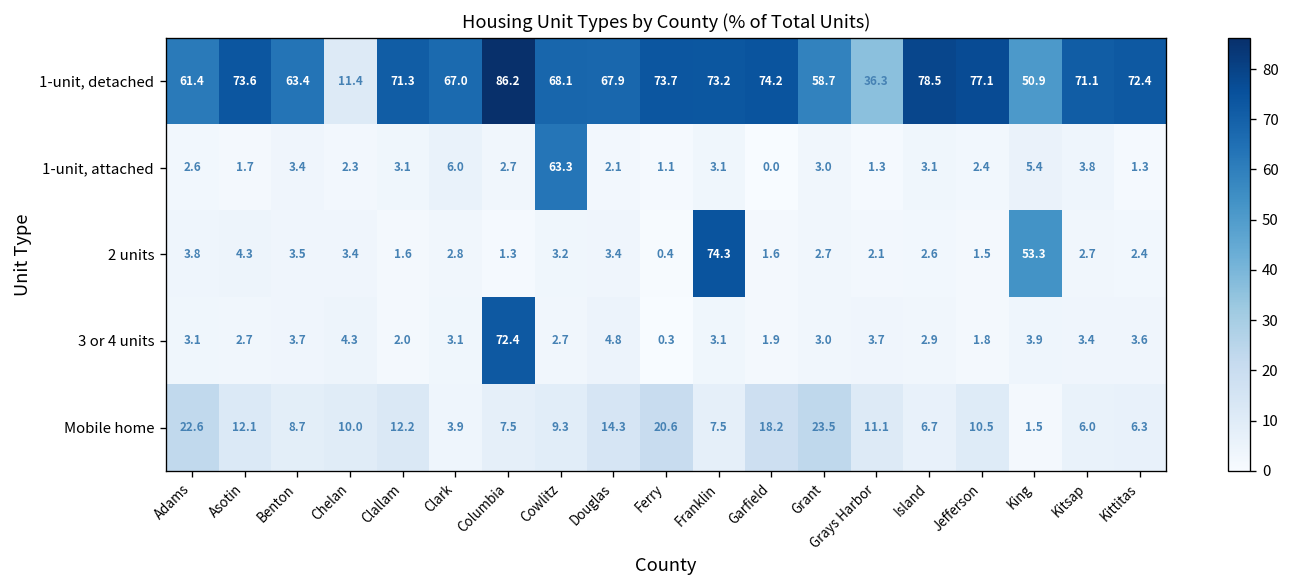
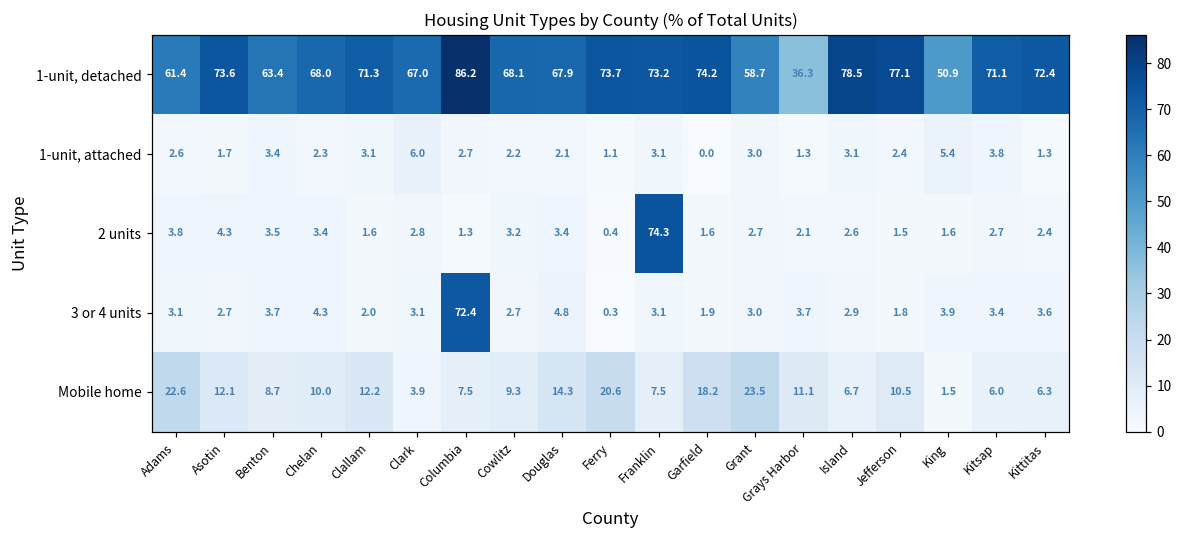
  {
    "1-unit, detached": {
      "Adams": 61.4,
      "Asotin": 73.6,
      "Benton": 63.4,
-     "Chelan": 11.4,
+     "Chelan": 68.0,
      "Clallam": 71.3,
      "Clark": 67.0,
      "Columbia": 86.2,
      "Cowlitz": 68.1,
      "Douglas": 67.9,
      "Ferry": 73.7,
      "Franklin": 73.2,
      "Garfield": 74.2,
      "Grant": 58.7,
      "Grays Harbor": 36.3,
      "Island": 78.5,
      "Jefferson": 77.1,
      "King": 50.9,
      "Kitsap": 71.1,
      "Kittitas": 72.4
    },
    "1-unit, attached": {
      "Adams": 2.6,
      "Asotin": 1.7,
      "Benton": 3.4,
      "Chelan": 2.3,
      "Clallam": 3.1,
      "Clark": 6.0,
      "Columbia": 2.7,
-     "Cowlitz": 63.3,
+     "Cowlitz": 2.2,
      "Douglas": 2.1,
      "Ferry": 1.1,
      "Franklin": 3.1,
      "Garfield": 0.0,
      "Grant": 3.0,
      "Grays Harbor": 1.3,
      "Island": 3.1,
      "Jefferson": 2.4,
      "King": 5.4,
      "Kitsap": 3.8,
      "Kittitas": 1.3
    },
    "2 units": {
      "Adams": 3.8,
      "Asotin": 4.3,
      "Benton": 3.5,
      "Chelan": 3.4,
      "Clallam": 1.6,
      "Clark": 2.8,
      "Columbia": 1.3,
      "Cowlitz": 3.2,
      "Douglas": 3.4,
      "Ferry": 0.4,
      "Franklin": 74.3,
      "Garfield": 1.6,
      "Grant": 2.7,
      "Grays Harbor": 2.1,
      "Island": 2.6,
      "Jefferson": 1.5,
-     "King": 53.3,
+     "King": 1.6,
      "Kitsap": 2.7,
      "Kittitas": 2.4
    },
    "3 or 4 units": {
      "Adams": 3.1,
      "Asotin": 2.7,
      "Benton": 3.7,
      "Chelan": 4.3,
      "Clallam": 2.0,
      "Clark": 3.1,
      "Columbia": 72.4,
      "Cowlitz": 2.7,
      "Douglas": 4.8,
      "Ferry": 0.3,
      "Franklin": 3.1,
      "Garfield": 1.9,
      "Grant": 3.0,
      "Grays Harbor": 3.7,
      "Island": 2.9,
      "Jefferson": 1.8,
      "King": 3.9,
      "Kitsap": 3.4,
      "Kittitas": 3.6
    },
    "Mobile home": {
      "Adams": 22.6,
      "Asotin": 12.1,
      "Benton": 8.7,
      "Chelan": 10.0,
      "Clallam": 12.2,
      "Clark": 3.9,
      "Columbia": 7.5,
      "Cowlitz": 9.3,
      "Douglas": 14.3,
      "Ferry": 20.6,
      "Franklin": 7.5,
      "Garfield": 18.2,
      "Grant": 23.5,
      "Grays Harbor": 11.1,
      "Island": 6.7,
      "Jefferson": 10.5,
      "King": 1.5,
      "Kitsap": 6.0,
      "Kittitas": 6.3
    }
  }
